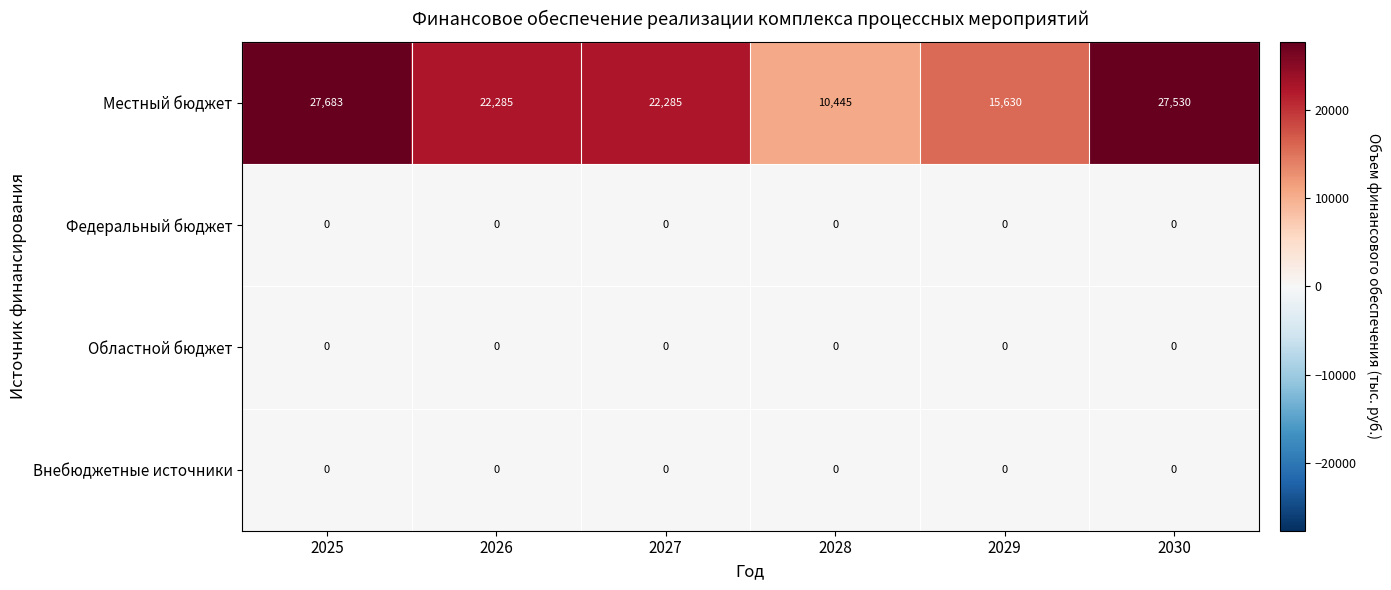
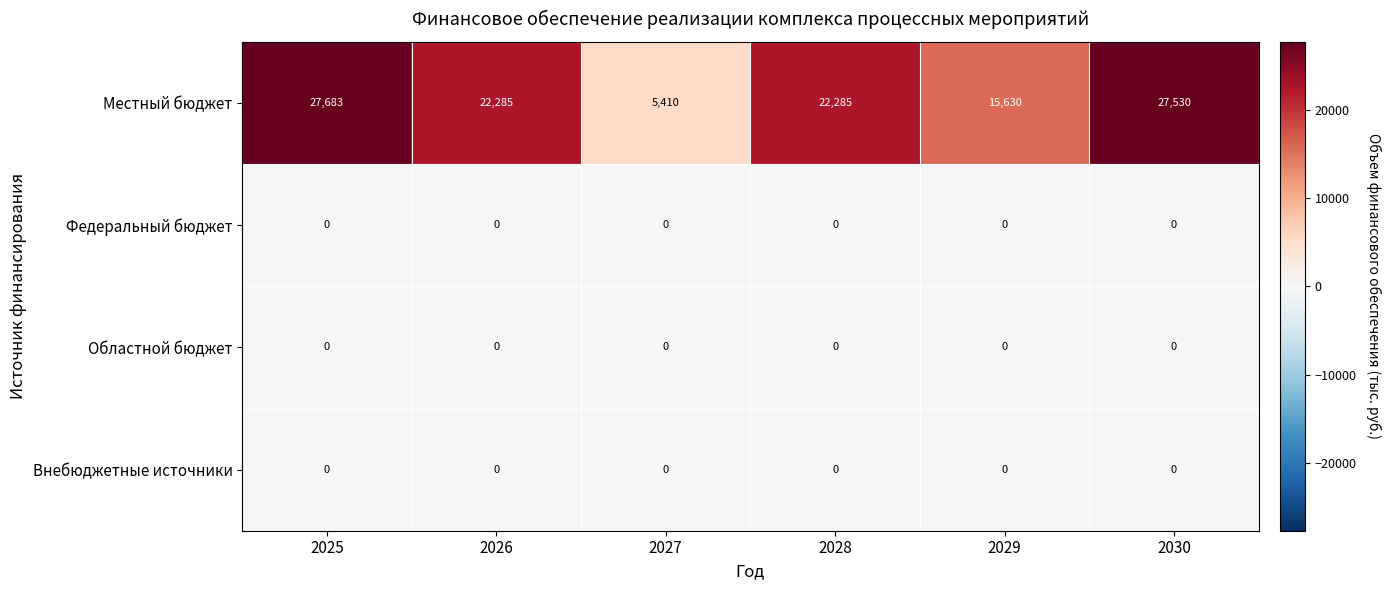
  {
    "Местный бюджет": {
      "2025": "27,683",
      "2026": "22,285",
-     "2027": "22,285",
-     "2028": "10,445",
+     "2027": "5,410",
+     "2028": "22,285",
      "2029": "15,630",
      "2030": "27,530"
    },
    "Федеральный бюджет": {
      "2025": "0",
      "2026": "0",
      "2027": "0",
      "2028": "0",
      "2029": "0",
      "2030": "0"
    },
    "Областной бюджет": {
      "2025": "0",
      "2026": "0",
      "2027": "0",
      "2028": "0",
      "2029": "0",
      "2030": "0"
    },
    "Внебюджетные источники": {
      "2025": "0",
      "2026": "0",
      "2027": "0",
      "2028": "0",
      "2029": "0",
      "2030": "0"
    }
  }
